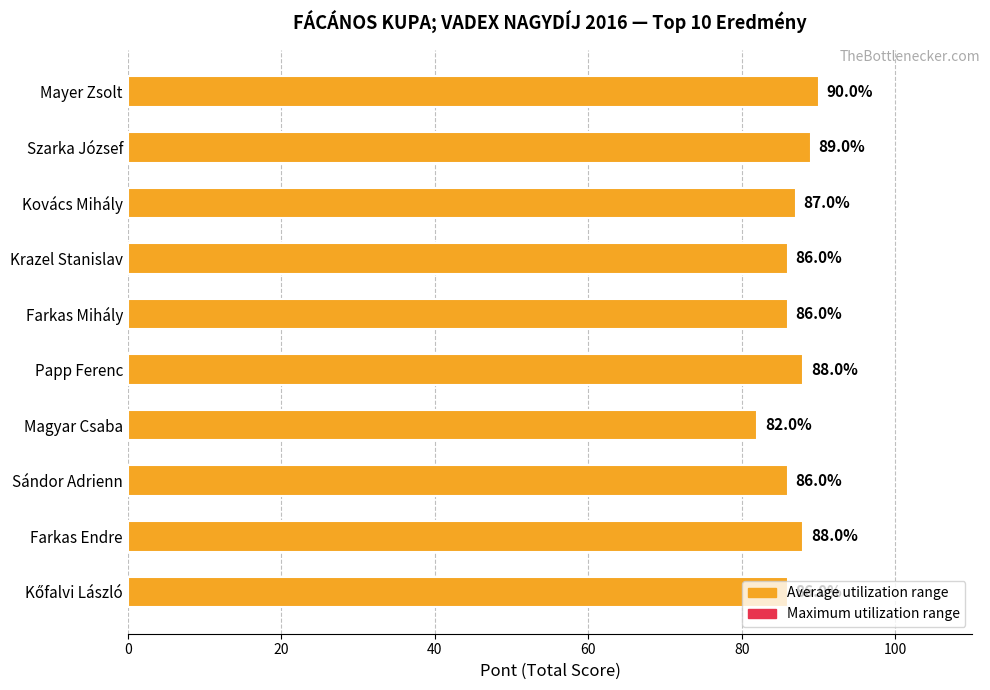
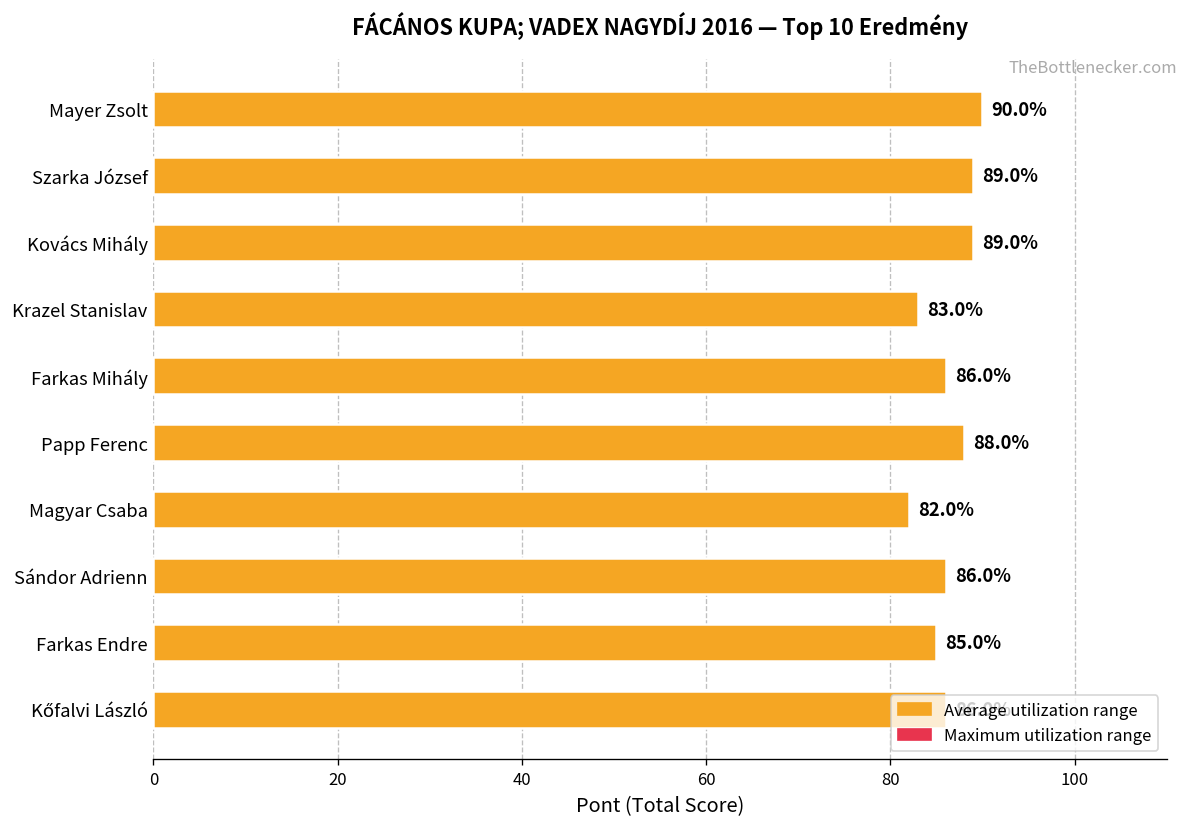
  {
    "Mayer Zsolt": "90.0%",
    "Szarka József": "89.0%",
-   "Kovács Mihály": "87.0%",
-   "Krazel Stanislav": "86.0%",
+   "Kovács Mihály": "89.0%",
+   "Krazel Stanislav": "83.0%",
    "Farkas Mihály": "86.0%",
    "Papp Ferenc": "88.0%",
    "Magyar Csaba": "82.0%",
    "Sándor Adrienn": "86.0%",
-   "Farkas Endre": "88.0%"
+   "Farkas Endre": "85.0%"
  }
